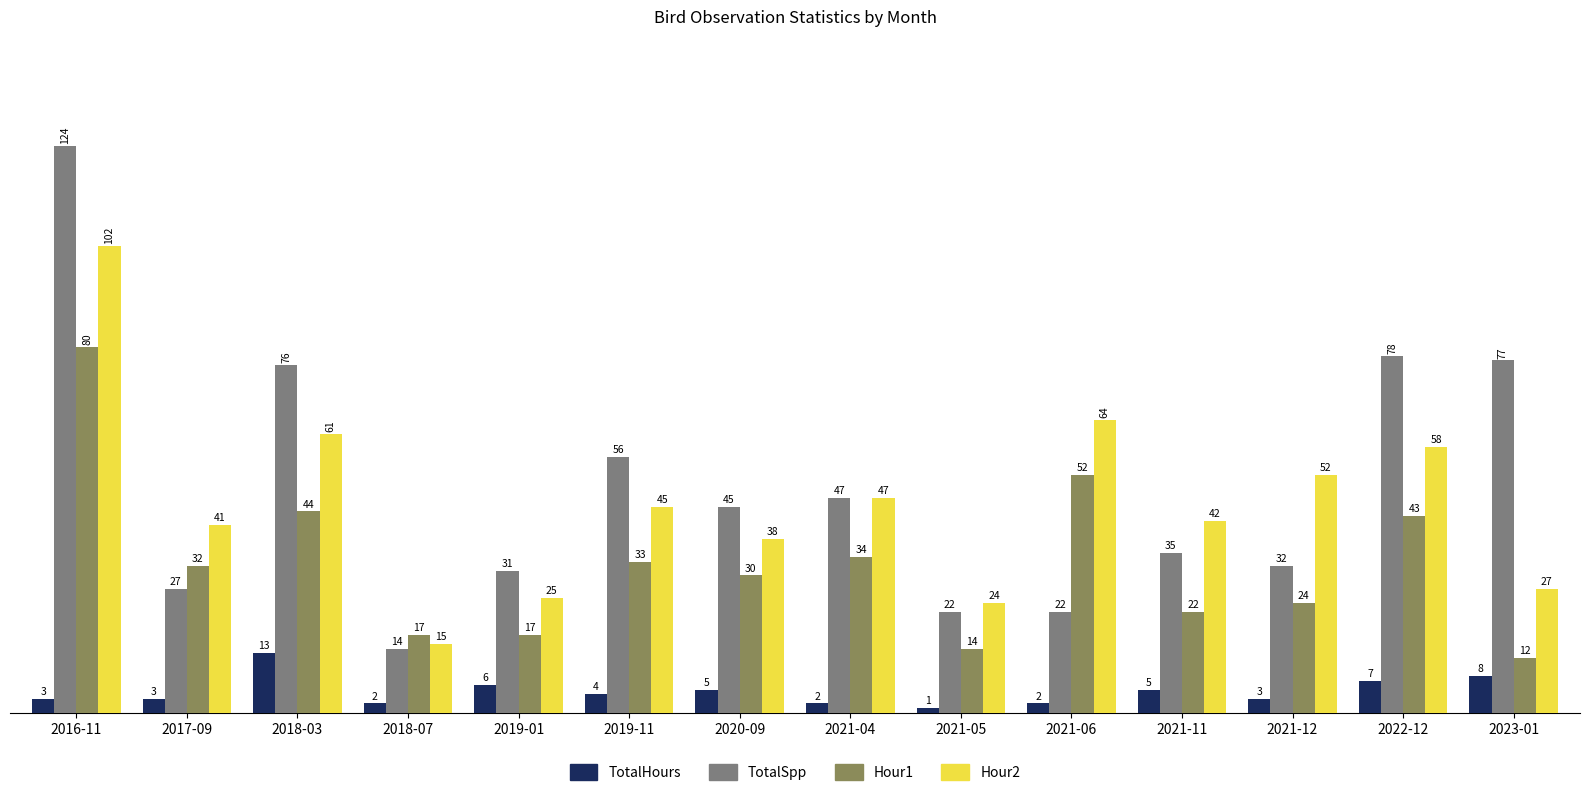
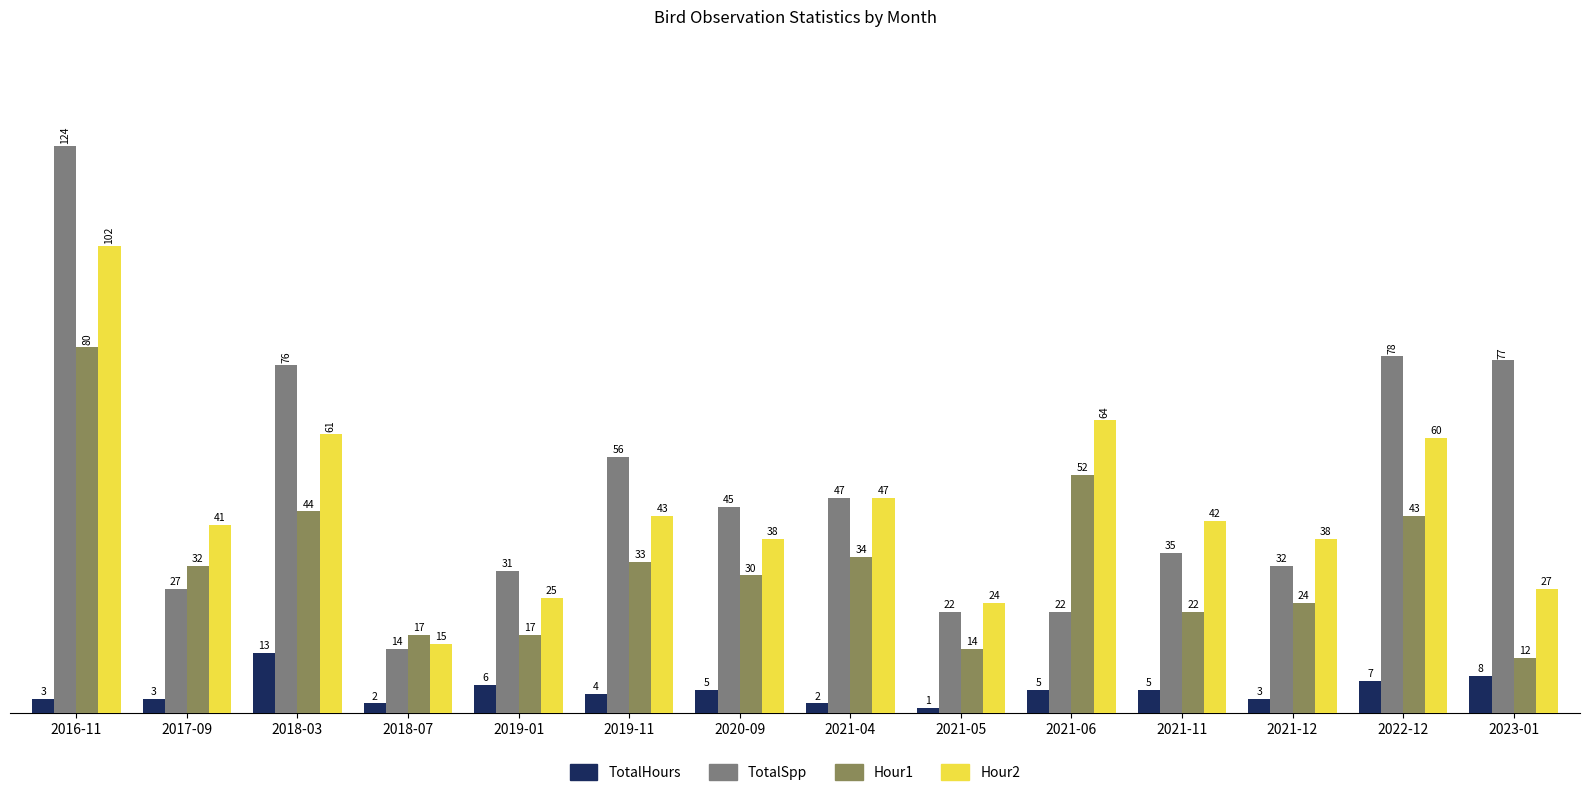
  {
    "TotalHours": {
      "2016-11": 3,
      "2017-09": 3,
      "2018-03": 13,
      "2018-07": 2,
      "2019-01": 6,
      "2019-11": 4,
      "2020-09": 5,
      "2021-04": 2,
      "2021-05": 1,
-     "2021-06": 2,
+     "2021-06": 5,
      "2021-11": 5,
      "2021-12": 3,
      "2022-12": 7,
      "2023-01": 8
    },
    "Hour2": {
      "2016-11": 102,
      "2017-09": 41,
      "2018-03": 61,
      "2018-07": 15,
      "2019-01": 25,
-     "2019-11": 45,
+     "2019-11": 43,
      "2020-09": 38,
      "2021-04": 47,
      "2021-05": 24,
      "2021-06": 64,
      "2021-11": 42,
-     "2021-12": 52,
-     "2022-12": 58,
+     "2021-12": 38,
+     "2022-12": 60,
      "2023-01": 27
    }
  }
